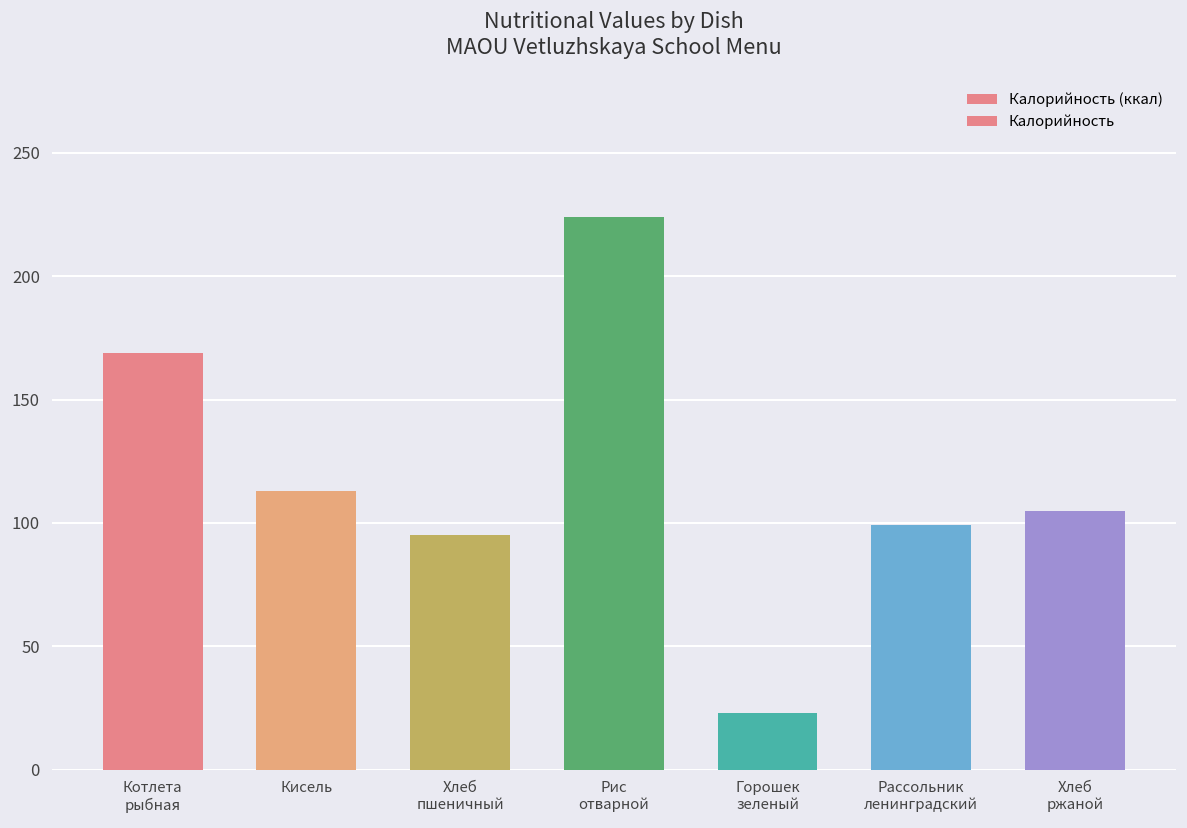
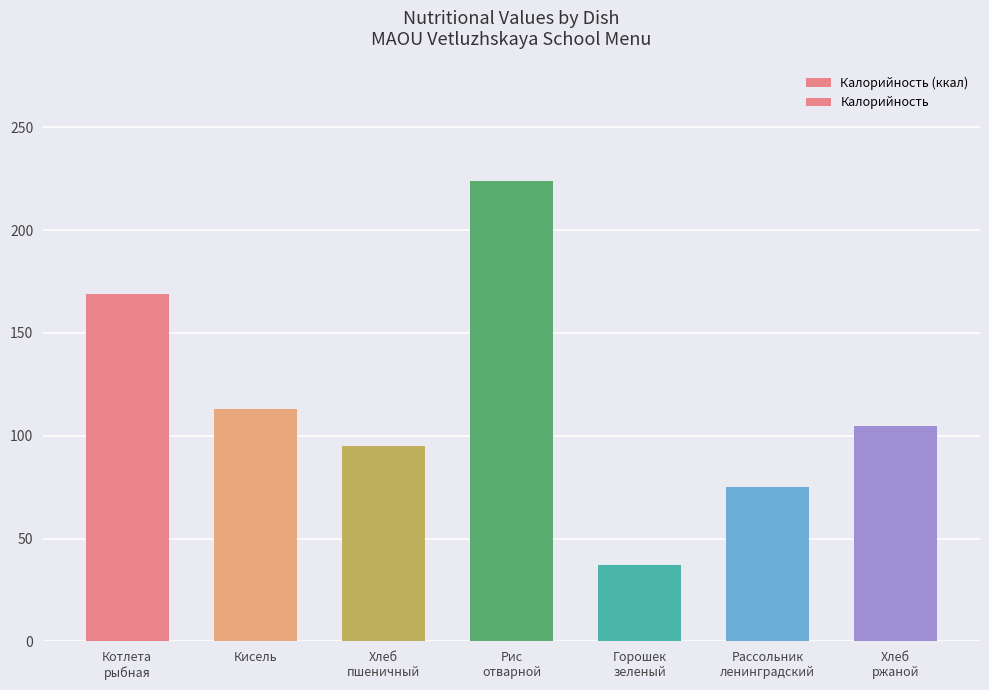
  {
    "Котлета рыбная": 169,
    "Кисель": 113,
    "Хлеб пшеничный": 95,
    "Рис отварной": 224,
-   "Горошек зеленый": 23,
-   "Рассольник ленинградский": 99,
+   "Горошек зеленый": 37,
+   "Рассольник ленинградский": 75,
    "Хлеб ржаной": 105
  }
